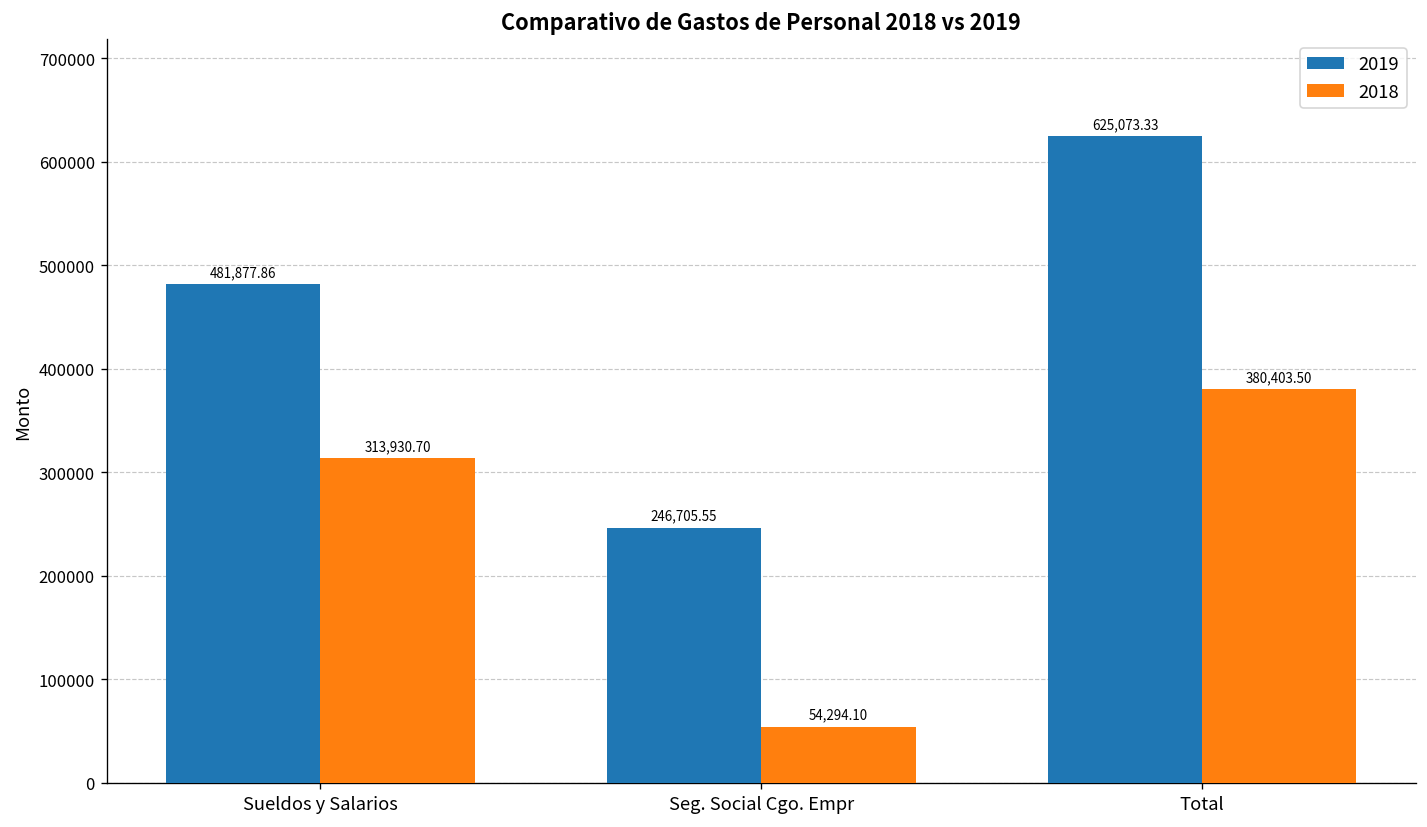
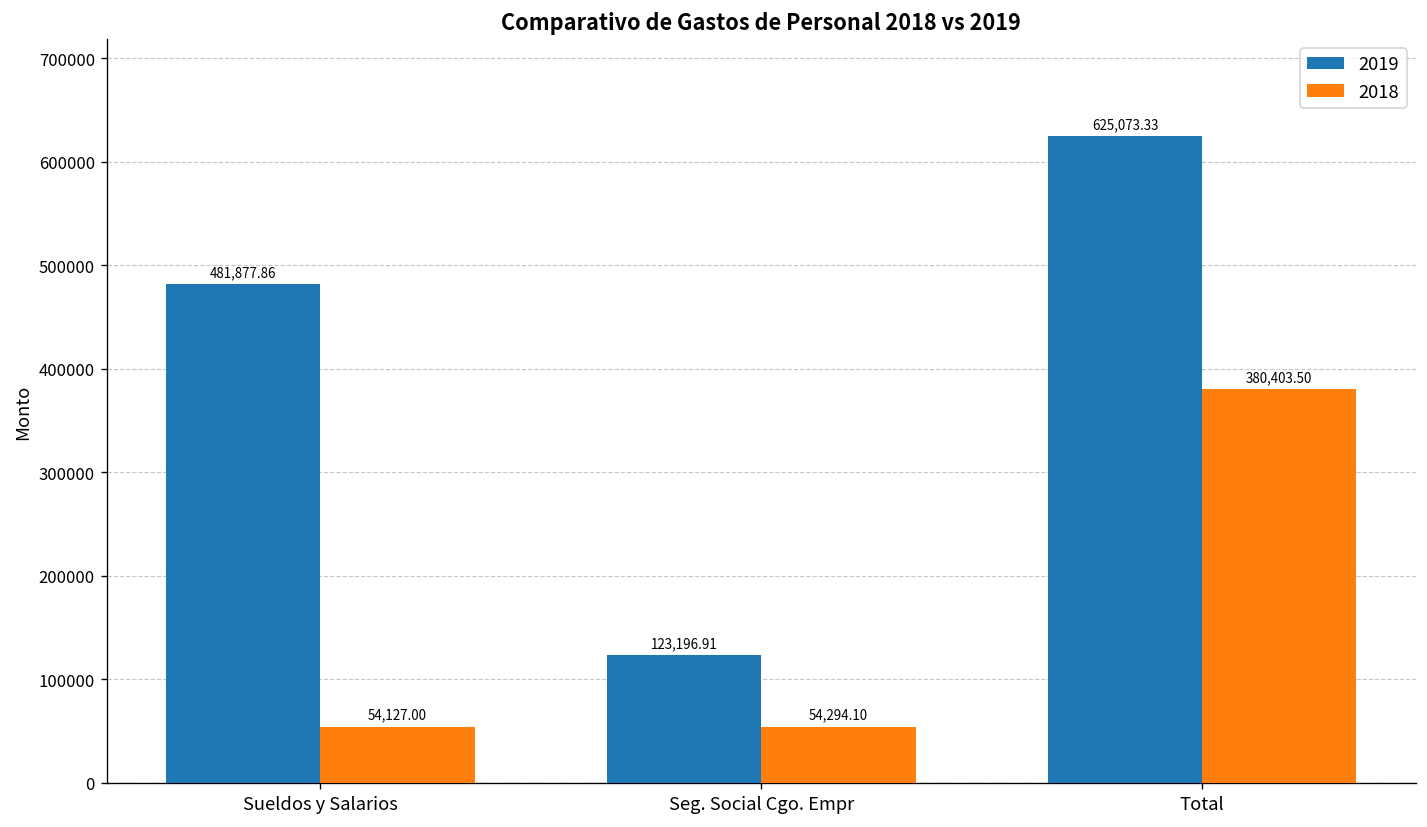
  {
    "2019": {
      "Sueldos y Salarios": "481,877.86",
-     "Seg. Social Cgo. Empr": "246,705.55",
+     "Seg. Social Cgo. Empr": "123,196.91",
      "Total": "625,073.33"
    },
    "2018": {
-     "Sueldos y Salarios": "313,930.70",
+     "Sueldos y Salarios": "54,127.00",
      "Seg. Social Cgo. Empr": "54,294.10",
      "Total": "380,403.50"
    }
  }
